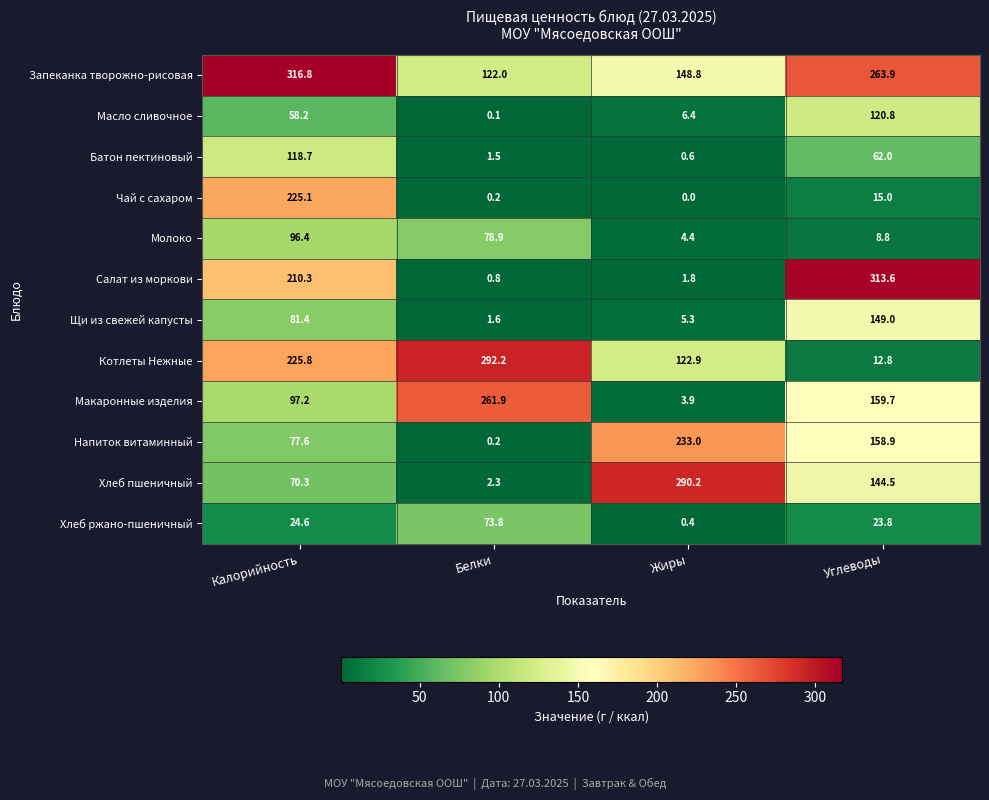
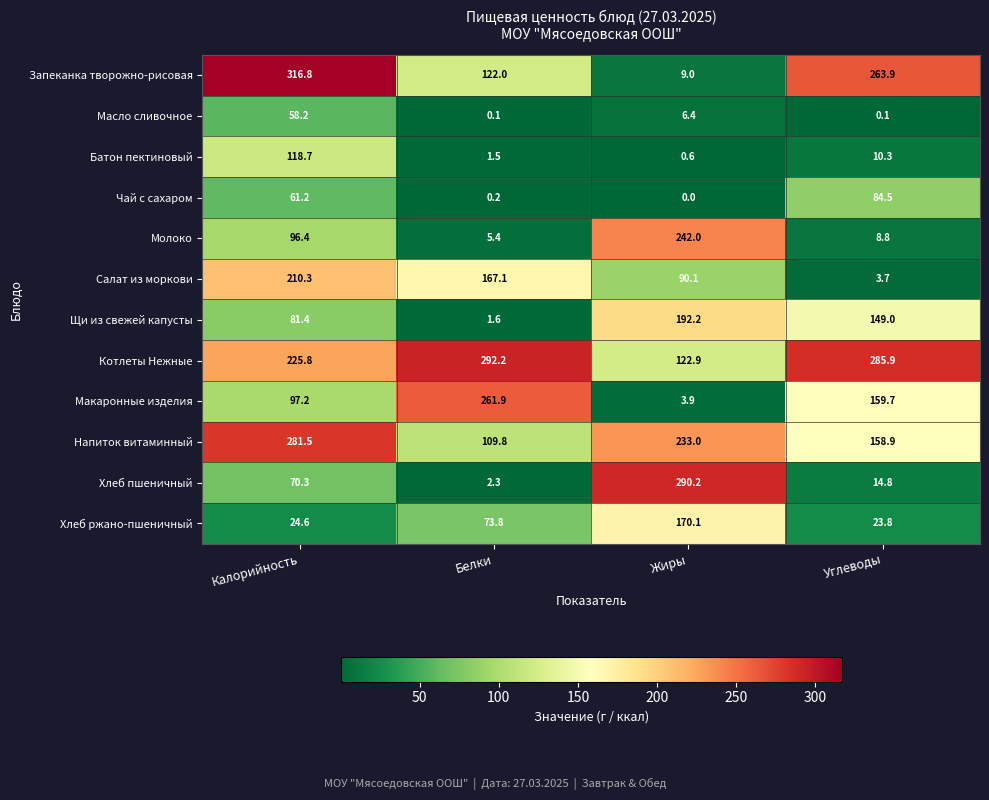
  {
    "Запеканка творожно-рисовая": {
      "Калорийность": 316.8,
      "Белки": 122.0,
-     "Жиры": 148.8,
+     "Жиры": 9.0,
      "Углеводы": 263.9
    },
    "Масло сливочное": {
      "Калорийность": 58.2,
      "Белки": 0.1,
      "Жиры": 6.4,
-     "Углеводы": 120.8
+     "Углеводы": 0.1
    },
    "Батон пектиновый": {
      "Калорийность": 118.7,
      "Белки": 1.5,
      "Жиры": 0.6,
-     "Углеводы": 62.0
+     "Углеводы": 10.3
    },
    "Чай с сахаром": {
-     "Калорийность": 225.1,
+     "Калорийность": 61.2,
      "Белки": 0.2,
      "Жиры": 0.0,
-     "Углеводы": 15.0
+     "Углеводы": 84.5
    },
    "Молоко": {
      "Калорийность": 96.4,
-     "Белки": 78.9,
-     "Жиры": 4.4,
+     "Белки": 5.4,
+     "Жиры": 242.0,
      "Углеводы": 8.8
    },
    "Салат из моркови": {
      "Калорийность": 210.3,
-     "Белки": 0.8,
-     "Жиры": 1.8,
-     "Углеводы": 313.6
+     "Белки": 167.1,
+     "Жиры": 90.1,
+     "Углеводы": 3.7
    },
    "Щи из свежей капусты": {
      "Калорийность": 81.4,
      "Белки": 1.6,
-     "Жиры": 5.3,
+     "Жиры": 192.2,
      "Углеводы": 149.0
    },
    "Котлеты Нежные": {
      "Калорийность": 225.8,
      "Белки": 292.2,
      "Жиры": 122.9,
-     "Углеводы": 12.8
+     "Углеводы": 285.9
    },
    "Макаронные изделия": {
      "Калорийность": 97.2,
      "Белки": 261.9,
      "Жиры": 3.9,
      "Углеводы": 159.7
    },
    "Напиток витаминный": {
-     "Калорийность": 77.6,
-     "Белки": 0.2,
+     "Калорийность": 281.5,
+     "Белки": 109.8,
      "Жиры": 233.0,
      "Углеводы": 158.9
    },
    "Хлеб пшеничный": {
      "Калорийность": 70.3,
      "Белки": 2.3,
      "Жиры": 290.2,
-     "Углеводы": 144.5
+     "Углеводы": 14.8
    },
    "Хлеб ржано-пшеничный": {
      "Калорийность": 24.6,
      "Белки": 73.8,
-     "Жиры": 0.4,
+     "Жиры": 170.1,
      "Углеводы": 23.8
    }
  }
